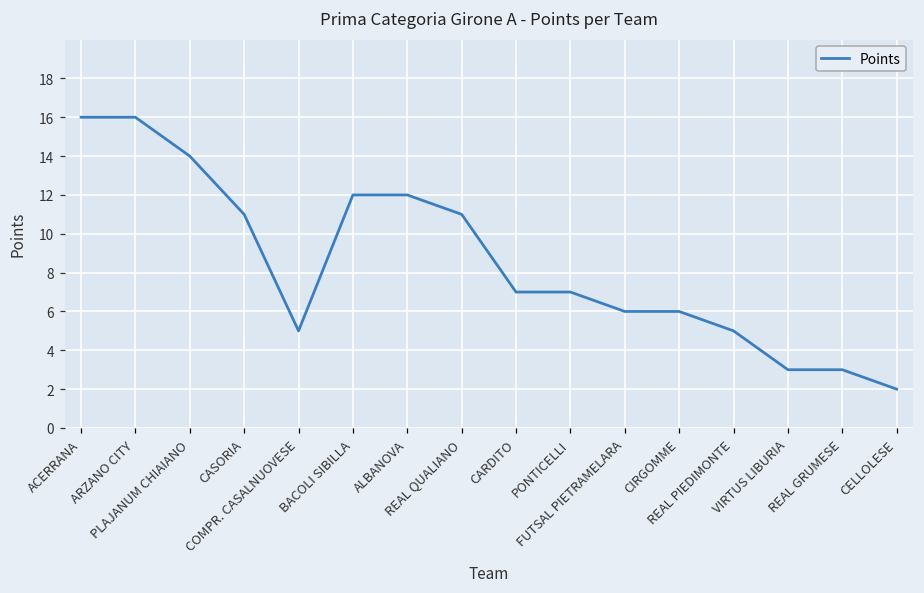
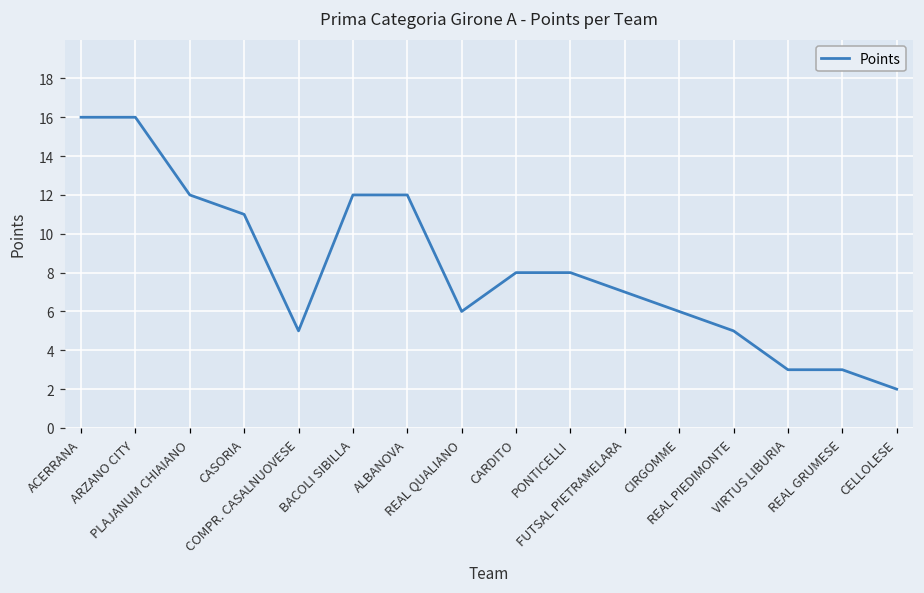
  {
    "ACERRANA": 16,
    "ARZANO CITY": 16,
-   "PLAJANUM CHIAIANO": 14,
+   "PLAJANUM CHIAIANO": 12,
    "CASORIA": 11,
    "COMPR. CASALNUOVESE": 5,
    "BACOLI SIBILLA": 12,
    "ALBANOVA": 12,
-   "REAL QUALIANO": 11,
-   "CARDITO": 7,
-   "PONTICELLI": 7,
-   "FUTSAL PIETRAMELARA": 6,
+   "REAL QUALIANO": 6,
+   "CARDITO": 8,
+   "PONTICELLI": 8,
+   "FUTSAL PIETRAMELARA": 7,
    "CIRGOMME": 6,
    "REAL PIEDIMONTE": 5,
    "VIRTUS LIBURIA": 3,
    "REAL GRUMESE": 3,
    "CELLOLESE": 2
  }
